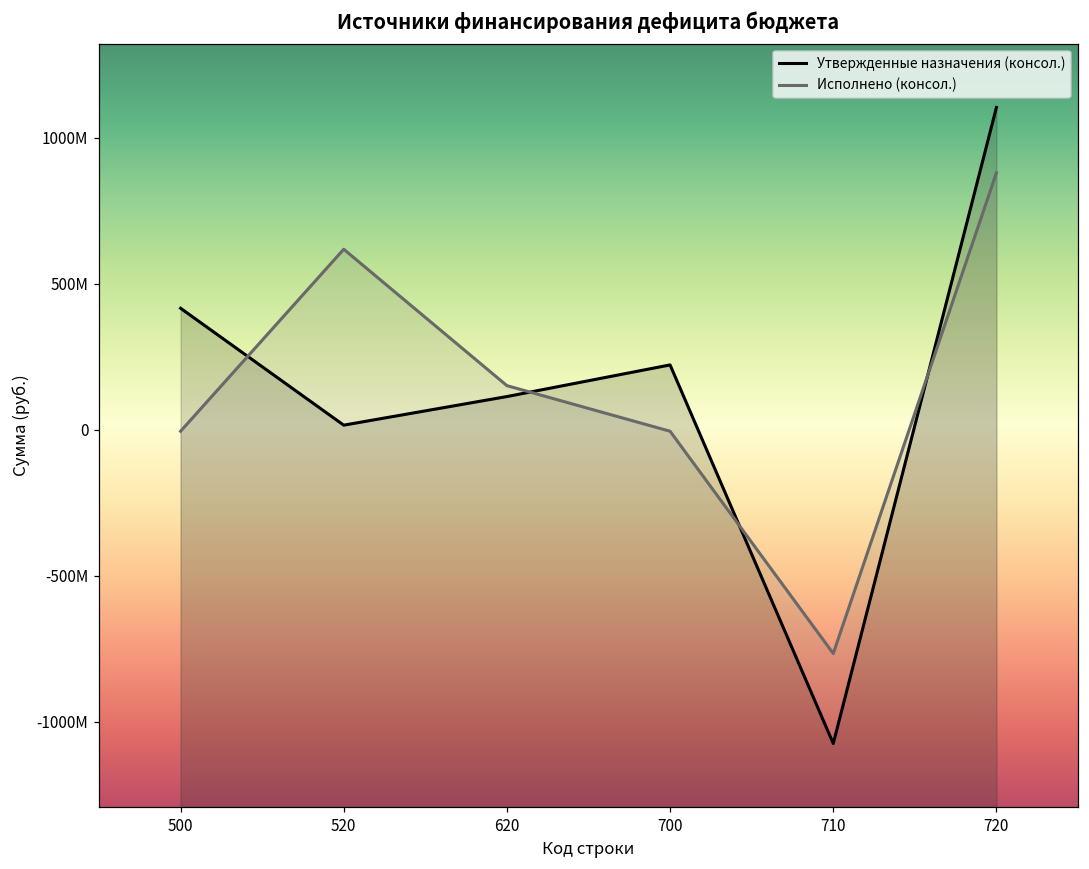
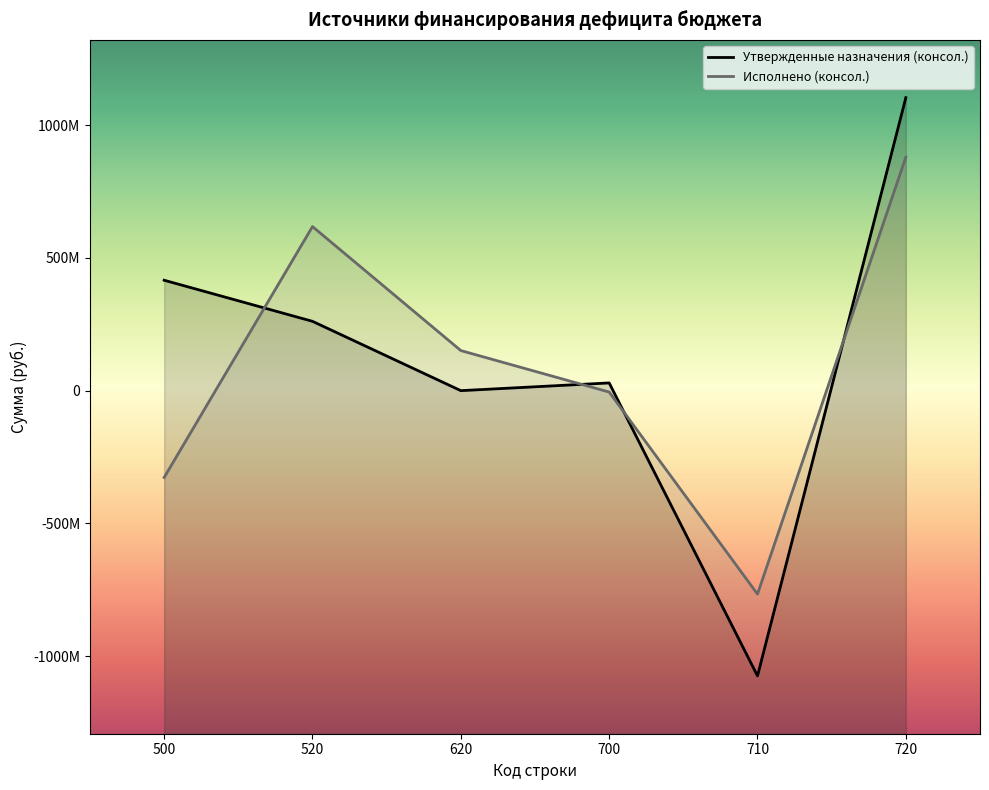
  {
    "Утвержденные назначения (консол.)": {
      "500": 420000000,
-     "520": 20000000,
-     "620": 110000000,
-     "700": 220000000,
+     "520": 260000000,
+     "620": 0,
+     "700": 30000000,
      "710": -1070000000,
      "720": 1100000000
    },
    "Исполнено (консол.)": {
-     "500": -10000000,
+     "500": -330000000,
      "520": 620000000,
      "620": 150000000,
      "700": -10000000,
      "710": -770000000,
      "720": 880000000
    }
  }
